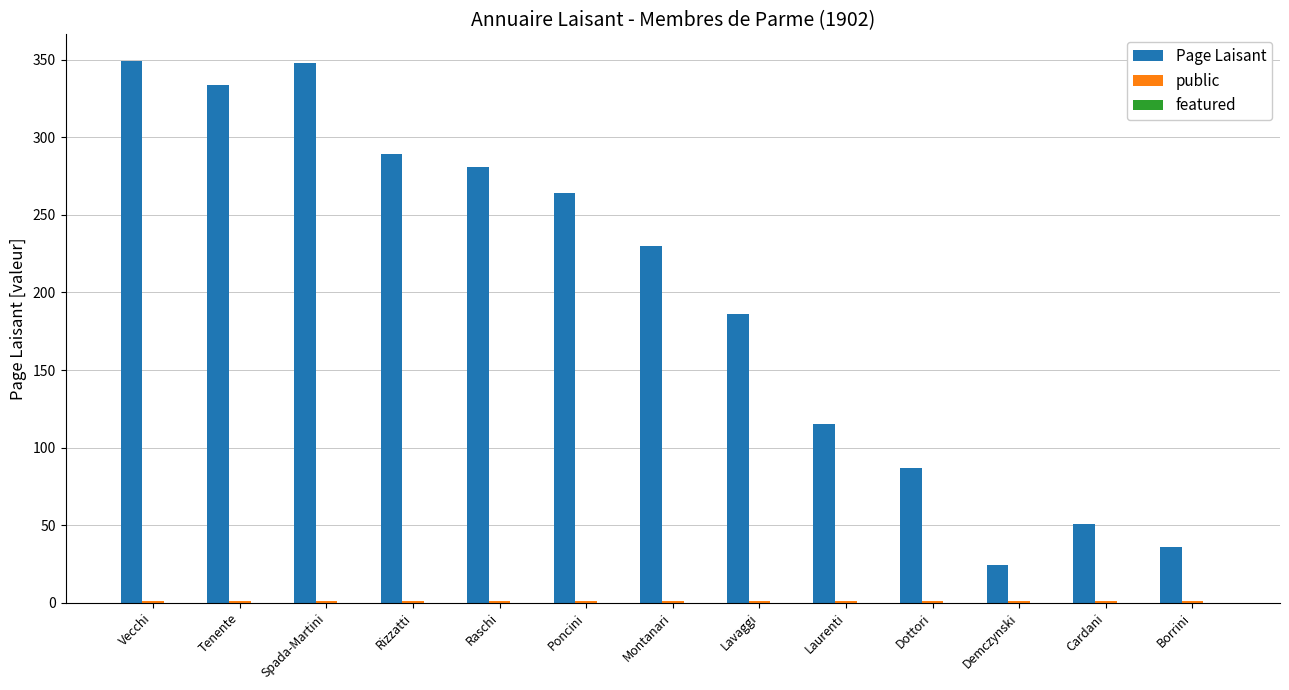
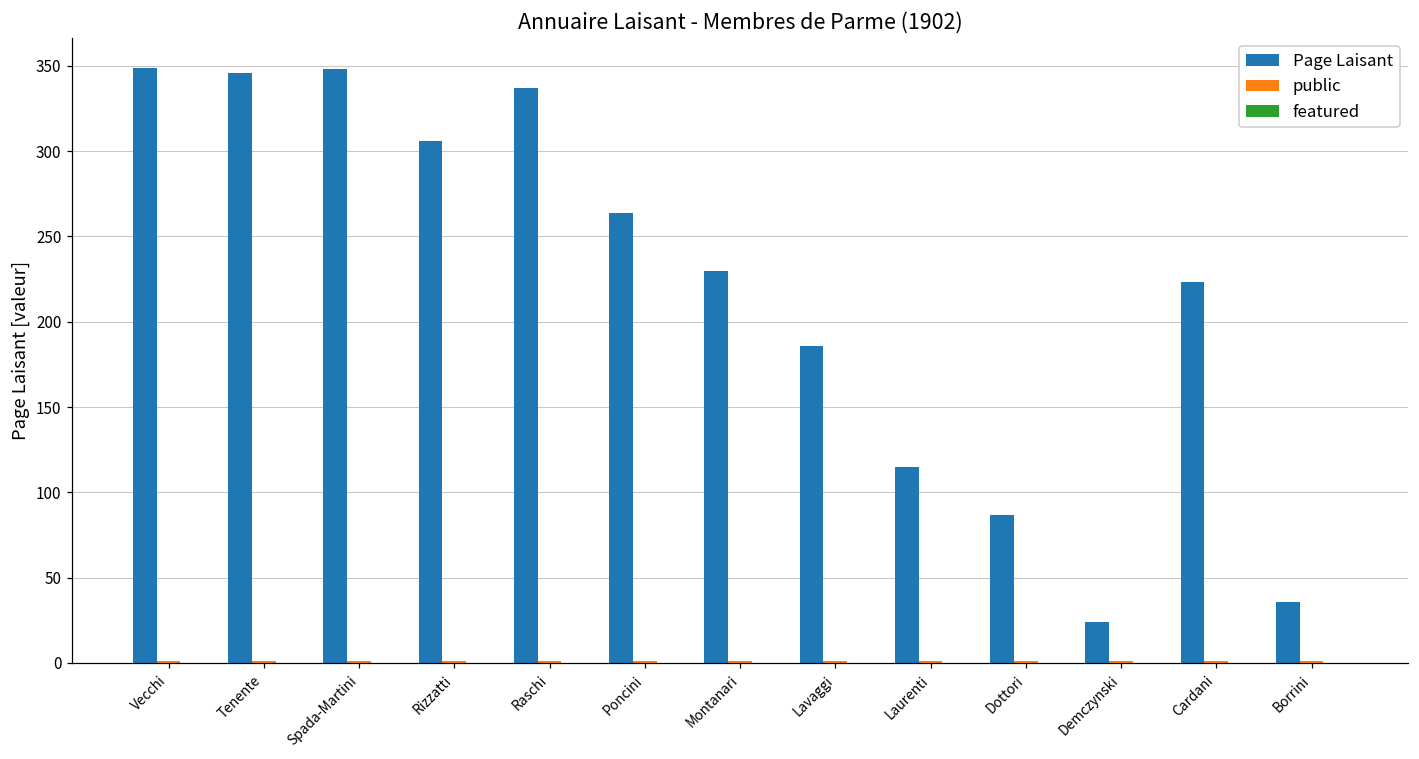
  {
    "Page Laisant": {
      "Vecchi": 349,
-     "Tenente": 334,
+     "Tenente": 346,
      "Spada-Martini": 348,
-     "Rizzatti": 289,
-     "Raschi": 281,
+     "Rizzatti": 306,
+     "Raschi": 337,
      "Poncini": 264,
      "Montanari": 230,
      "Lavaggi": 186,
      "Laurenti": 115,
      "Dottori": 87,
      "Demczynski": 24,
-     "Cardani": 51,
+     "Cardani": 223,
      "Borrini": 36
    },
    "featured": {
      "Vecchi": 0,
      "Tenente": 0,
      "Spada-Martini": 0,
      "Rizzatti": 0,
      "Raschi": 0,
      "Poncini": 0,
      "Montanari": 0,
      "Lavaggi": 0,
      "Laurenti": 0,
      "Dottori": 0,
      "Demczynski": 0,
      "Cardani": 0,
      "Borrini": 0
    }
  }
